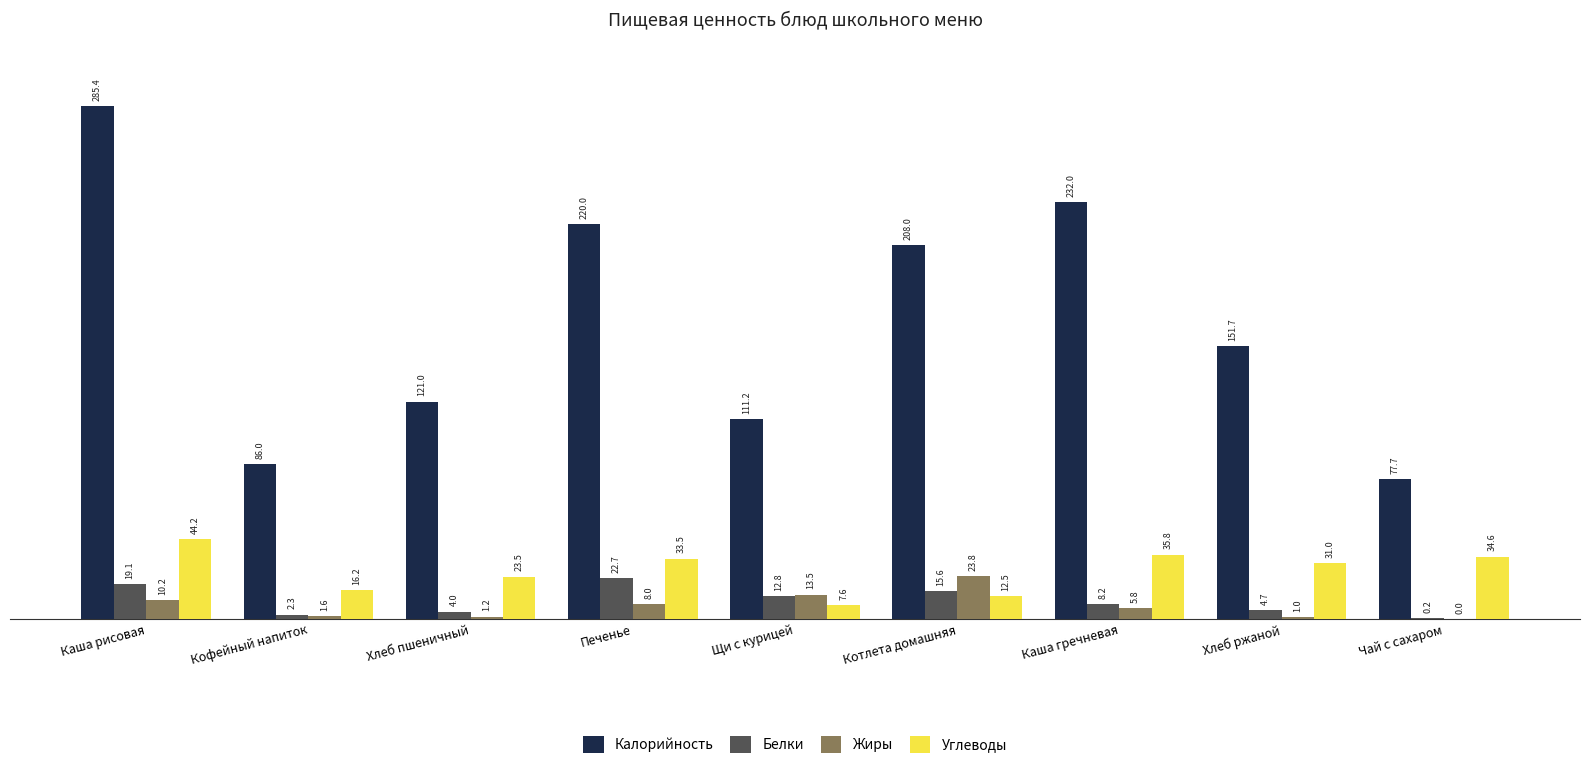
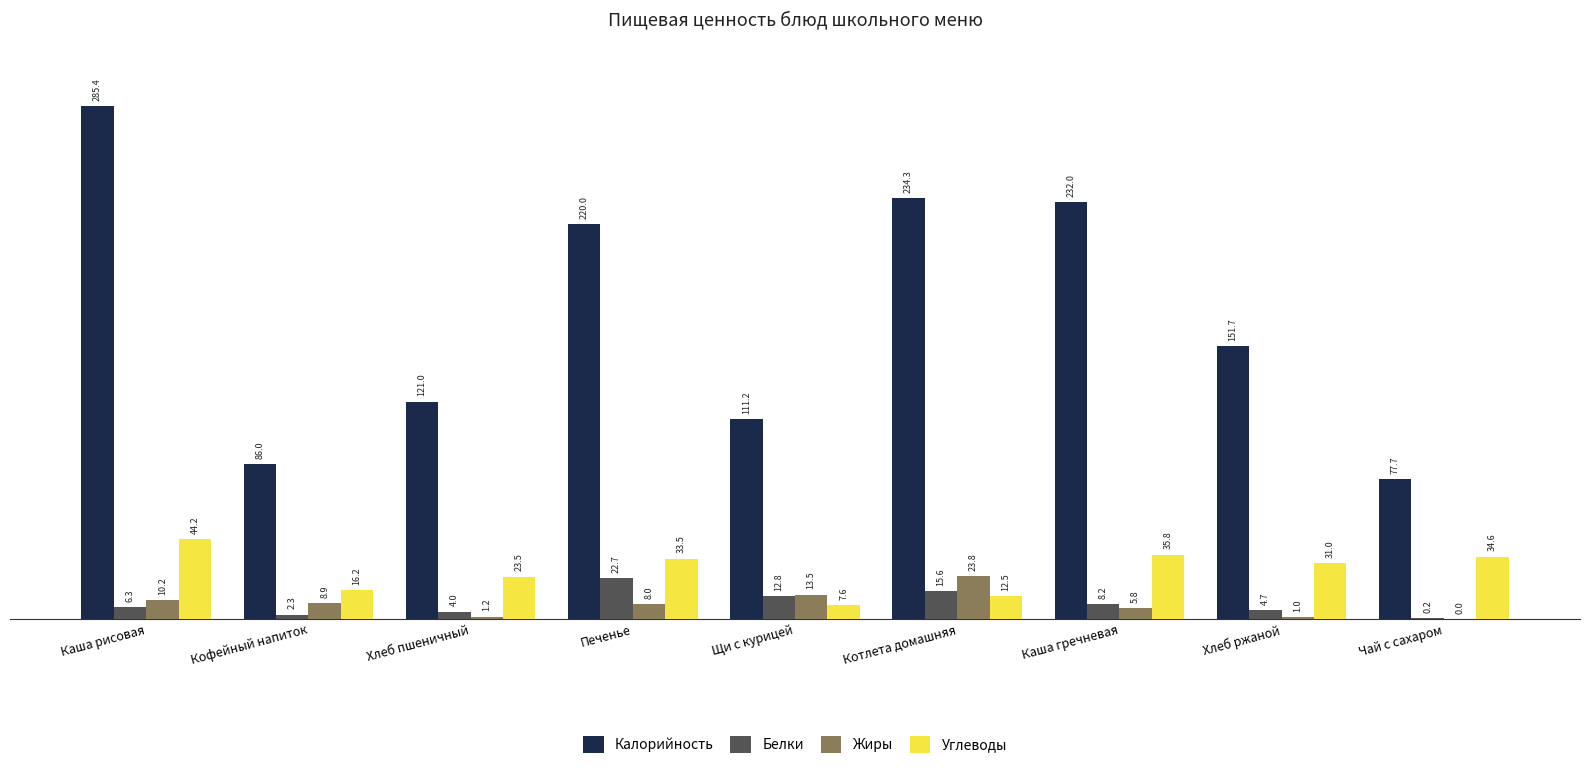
  {
    "Калорийность": {
      "Каша рисовая": 285.4,
      "Кофейный напиток": 86.0,
      "Хлеб пшеничный": 121.0,
      "Печенье": 220.0,
      "Щи с курицей": 111.2,
-     "Котлета домашняя": 208.0,
+     "Котлета домашняя": 234.3,
      "Каша гречневая": 232.0,
      "Хлеб ржаной": 151.7,
      "Чай с сахаром": 77.7
    },
    "Белки": {
-     "Каша рисовая": 19.1,
+     "Каша рисовая": 6.3,
      "Кофейный напиток": 2.3,
      "Хлеб пшеничный": 4.0,
      "Печенье": 22.7,
      "Щи с курицей": 12.8,
      "Котлета домашняя": 15.6,
      "Каша гречневая": 8.2,
      "Хлеб ржаной": 4.7,
      "Чай с сахаром": 0.2
    },
    "Жиры": {
      "Каша рисовая": 10.2,
-     "Кофейный напиток": 1.6,
+     "Кофейный напиток": 8.9,
      "Хлеб пшеничный": 1.2,
      "Печенье": 8.0,
      "Щи с курицей": 13.5,
      "Котлета домашняя": 23.8,
      "Каша гречневая": 5.8,
      "Хлеб ржаной": 1.0,
      "Чай с сахаром": 0.0
    },
    "Углеводы": {
      "Каша рисовая": 44.2,
      "Кофейный напиток": 16.2,
      "Хлеб пшеничный": 23.5,
      "Печенье": 33.5,
      "Щи с курицей": 7.6,
      "Котлета домашняя": 12.5,
      "Каша гречневая": 35.8,
      "Хлеб ржаной": 31.0,
      "Чай с сахаром": 34.6
    }
  }
